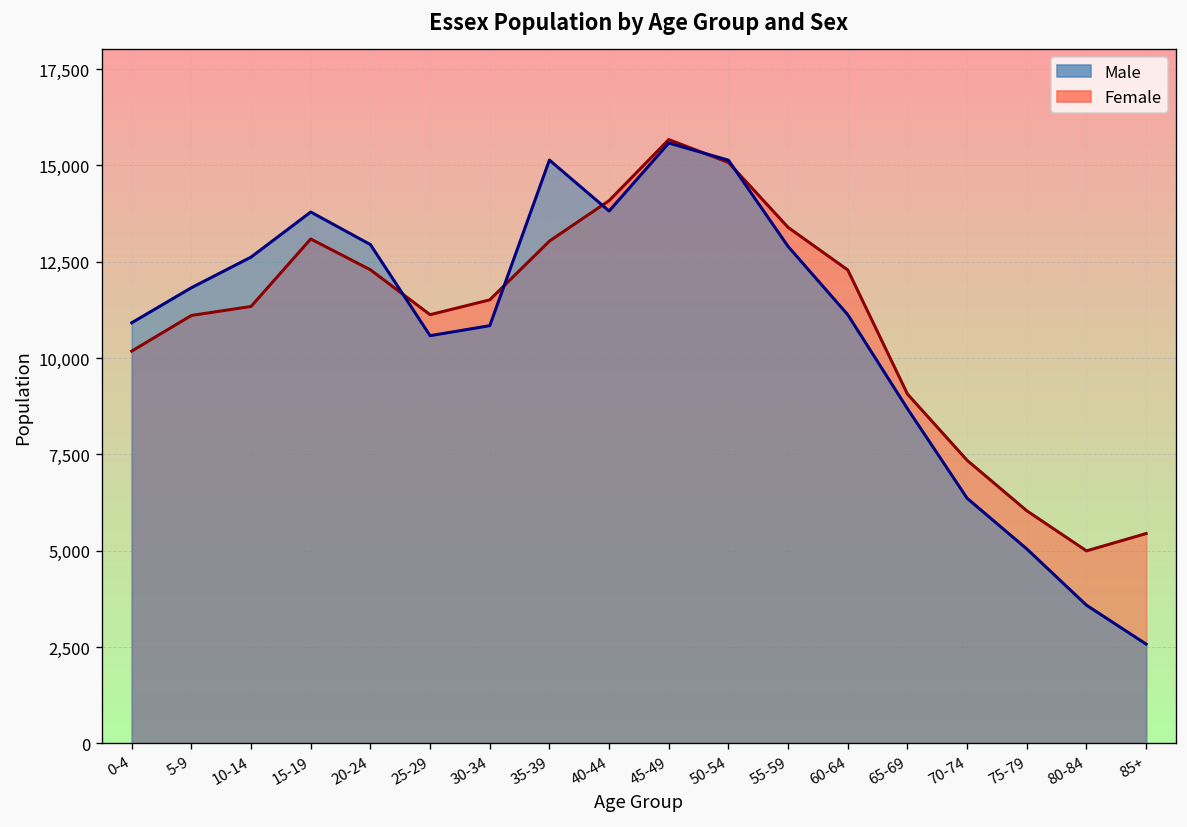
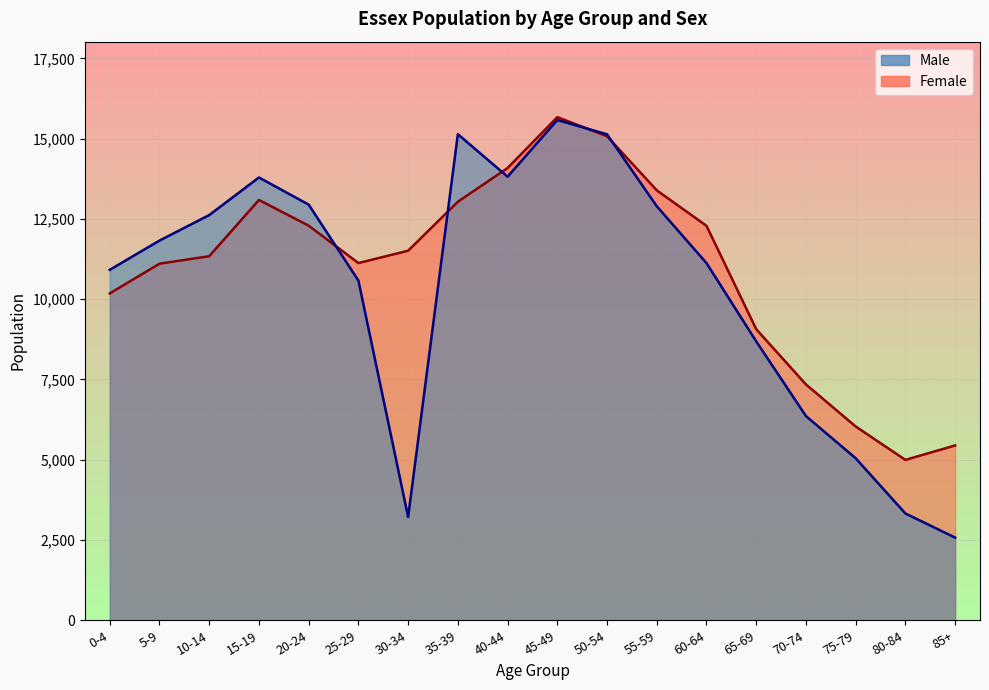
  {
    "Female": {
      "0-4": "10,200",
      "5-9": "11,100",
      "10-14": "11,300",
      "15-19": "13,100",
      "20-24": "12,300",
      "25-29": "11,100",
      "30-34": "11,500",
      "35-39": "13,000",
      "40-44": "14,100",
      "45-49": "15,700",
      "55-59": "13,400",
      "60-64": "12,300",
      "65-69": "9,100",
      "70-74": "7,300",
      "75-79": "6,000",
      "80-84": "5,000",
      "85+": "5,400"
    },
    "Male": {
      "0-4": "10,900",
      "5-9": "11,800",
      "10-14": "12,600",
      "15-19": "13,800",
      "20-24": "12,900",
      "25-29": "10,600",
-     "30-34": "10,800",
+     "30-34": "3,200",
      "35-39": "15,100",
      "40-44": "13,800",
      "45-49": "15,600",
      "55-59": "12,900",
      "60-64": "11,100",
      "65-69": "8,700",
      "70-74": "6,400",
      "75-79": "5,000",
-     "80-84": "3,600",
+     "80-84": "3,300",
      "85+": "2,600"
    }
  }
